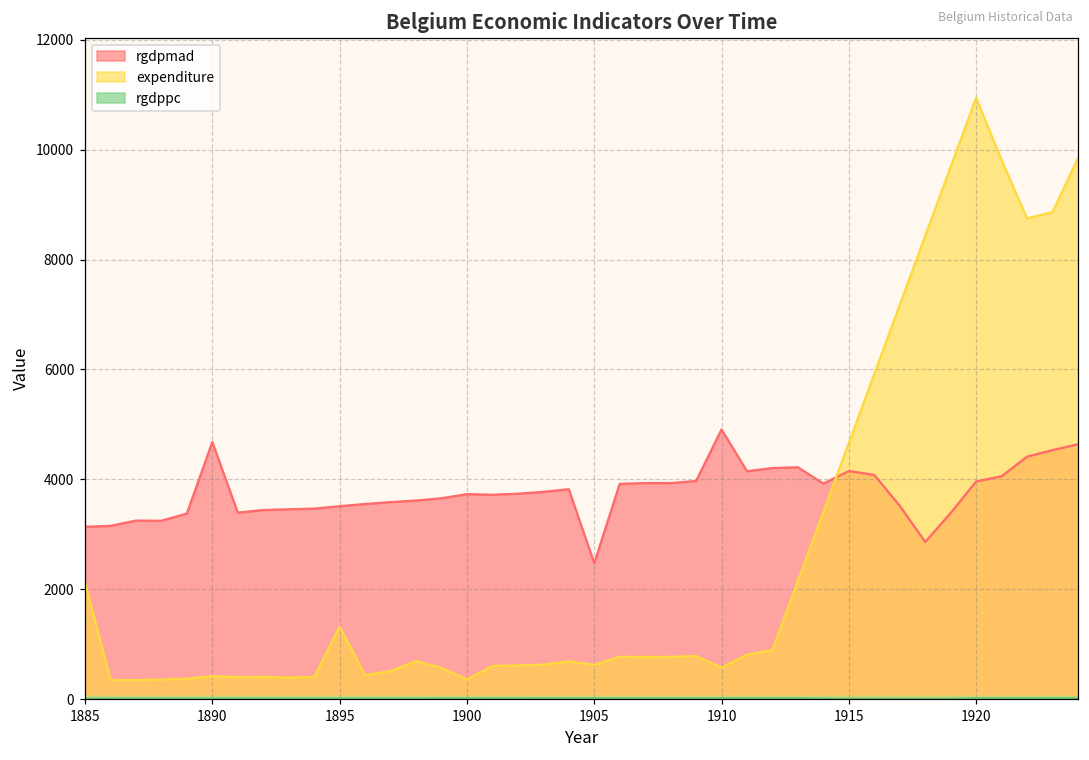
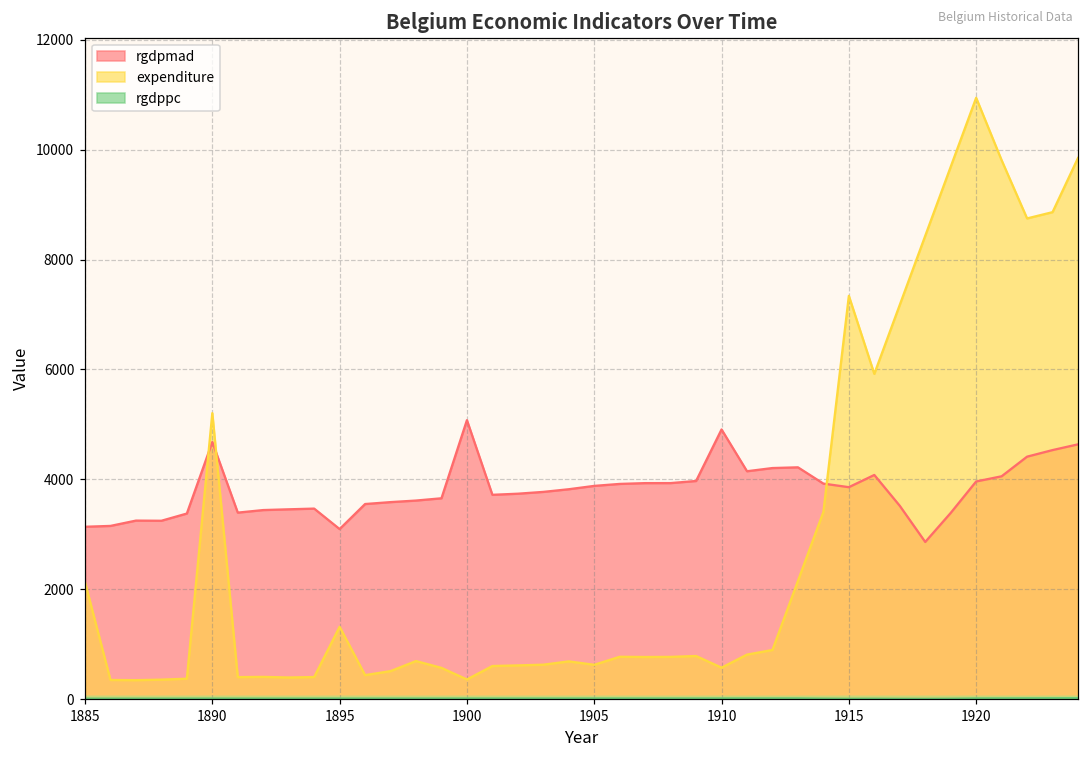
  {
    "rgdpmad": {
      "1885": 3100,
      "1890": 4700,
-     "1895": 3500,
-     "1900": 3700,
-     "1905": 2500,
+     "1895": 3100,
+     "1900": 5100,
+     "1905": 3900,
      "1910": 4900,
-     "1915": 4200,
+     "1915": 3900,
      "1920": 4000
    },
    "expenditure": {
      "1885": 2100,
-     "1890": 400,
+     "1890": 5200,
      "1895": 1300,
      "1900": 400,
      "1905": 600,
      "1910": 600,
-     "1915": 4700,
+     "1915": 7300,
      "1920": 10900
    },
    "rgdppc": {
      "1885": 0,
      "1890": 0,
      "1895": 0,
      "1900": 0,
      "1905": 0,
      "1910": 0,
      "1915": 0,
      "1920": 0
    }
  }
